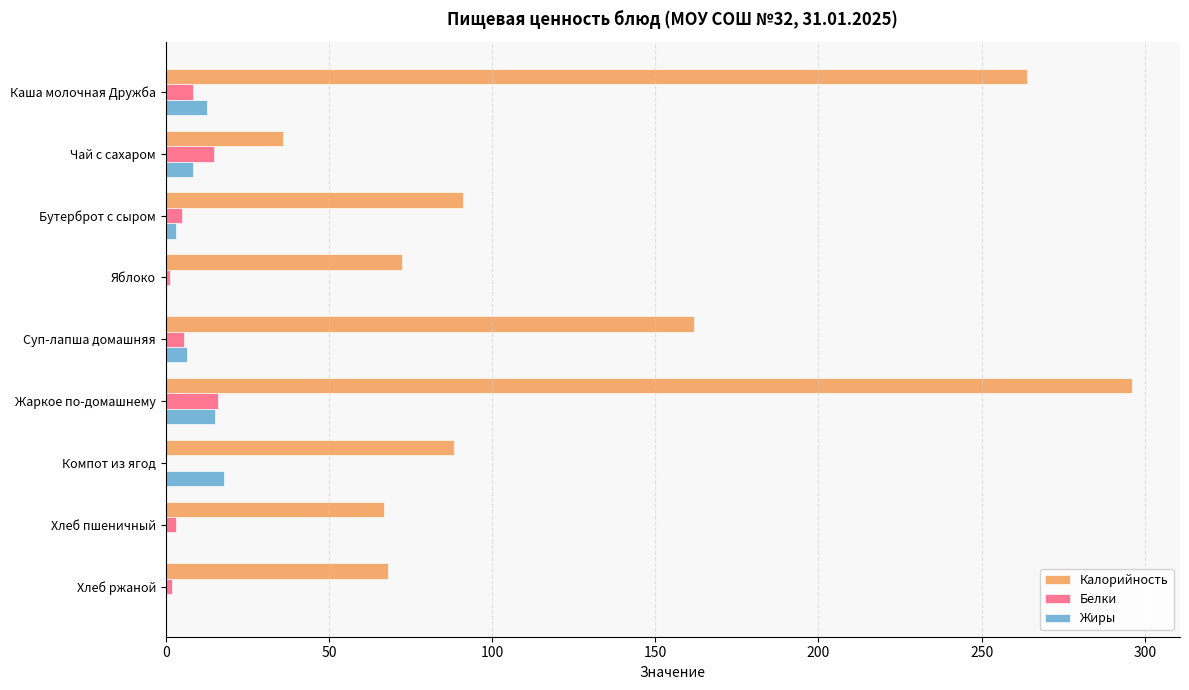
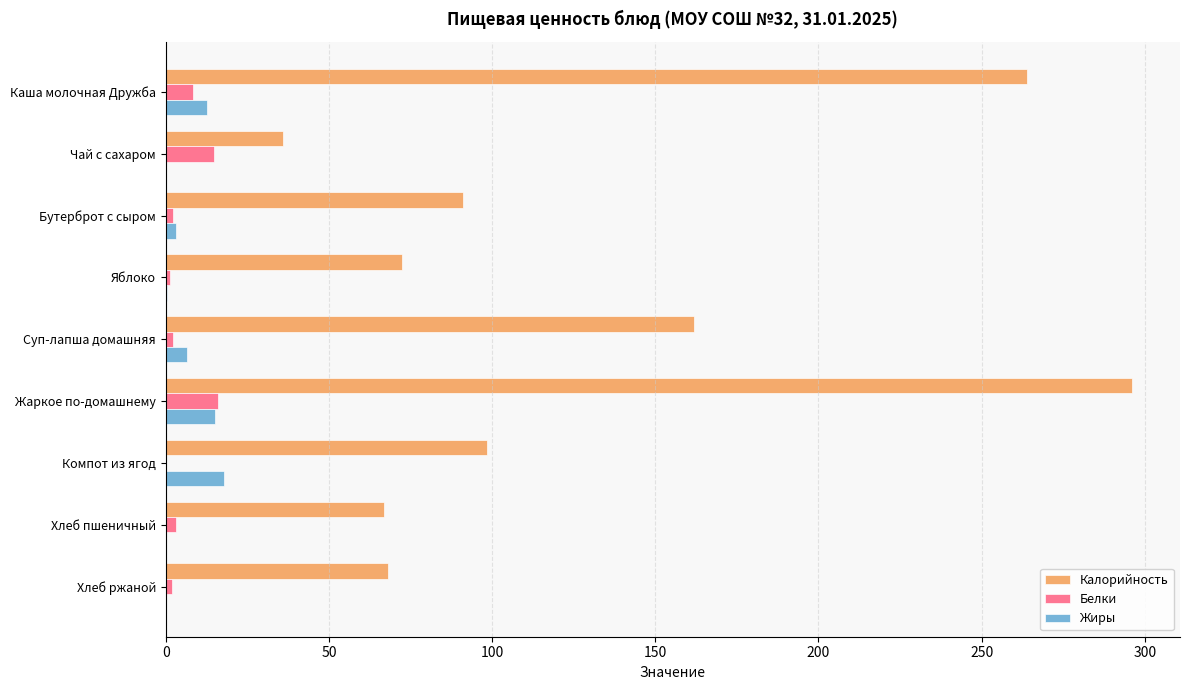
  {
    "Калорийность": {
      "Каша молочная Дружба": 264,
      "Чай с сахаром": 36,
      "Бутерброт с сыром": 91,
      "Яблоко": 72,
      "Суп-лапша домашняя": 162,
      "Жаркое по-домашнему": 296,
-     "Компот из ягод": 88,
+     "Компот из ягод": 99,
      "Хлеб пшеничный": 67,
      "Хлеб ржаной": 68
    },
    "Белки": {
      "Каша молочная Дружба": 9,
      "Чай с сахаром": 15,
-     "Бутерброт с сыром": 5,
+     "Бутерброт с сыром": 2,
      "Яблоко": 1,
-     "Суп-лапша домашняя": 6,
+     "Суп-лапша домашняя": 2,
      "Жаркое по-домашнему": 16,
      "Хлеб пшеничный": 3,
      "Хлеб ржаной": 2
    },
    "Жиры": {
      "Каша молочная Дружба": 13,
-     "Чай с сахаром": 8,
+     "Чай с сахаром": 0,
      "Бутерброт с сыром": 3,
      "Суп-лапша домашняя": 7,
      "Жаркое по-домашнему": 15,
      "Компот из ягод": 18,
      "Хлеб пшеничный": 0,
      "Хлеб ржаной": 0
    }
  }
